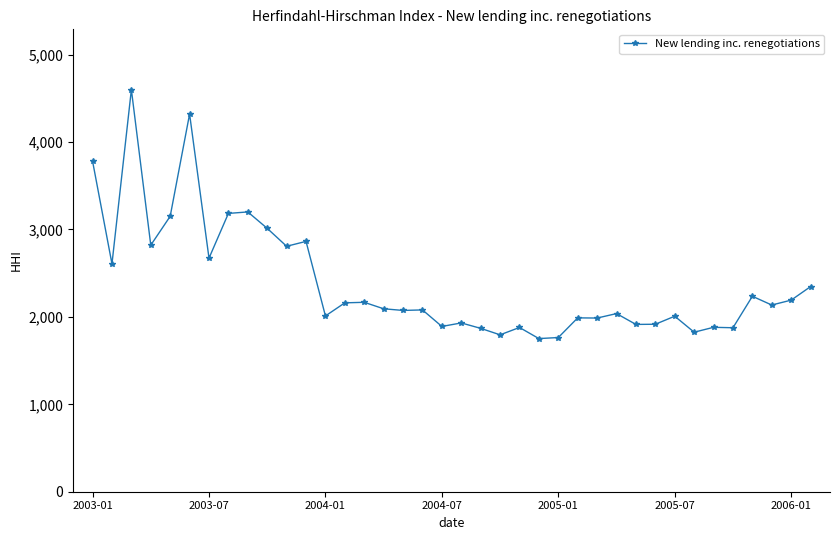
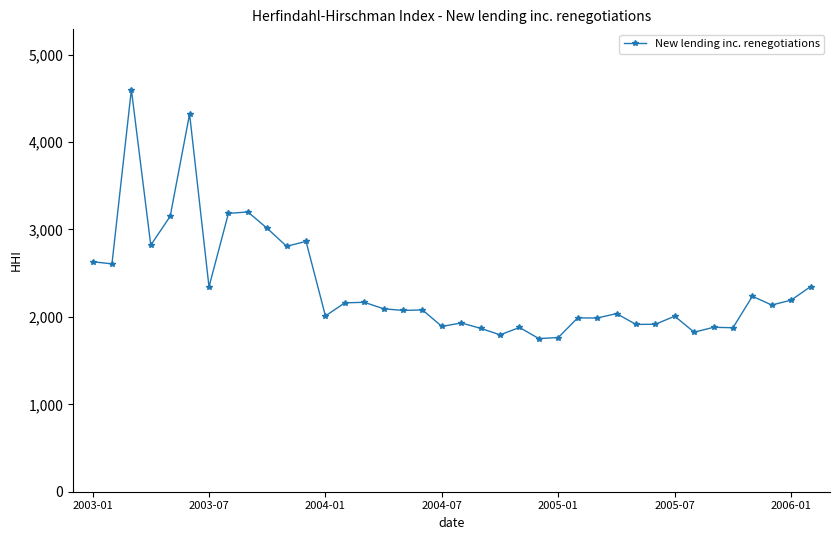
  {
-   "2003-01": "3,800",
-   "2003-07": "2,700",
+   "2003-01": "2,600",
+   "2003-07": "2,300",
    "2004-01": "2,000",
    "2004-07": "1,900",
    "2005-01": "1,800",
    "2005-07": "2,000",
    "2006-01": "2,200"
  }
